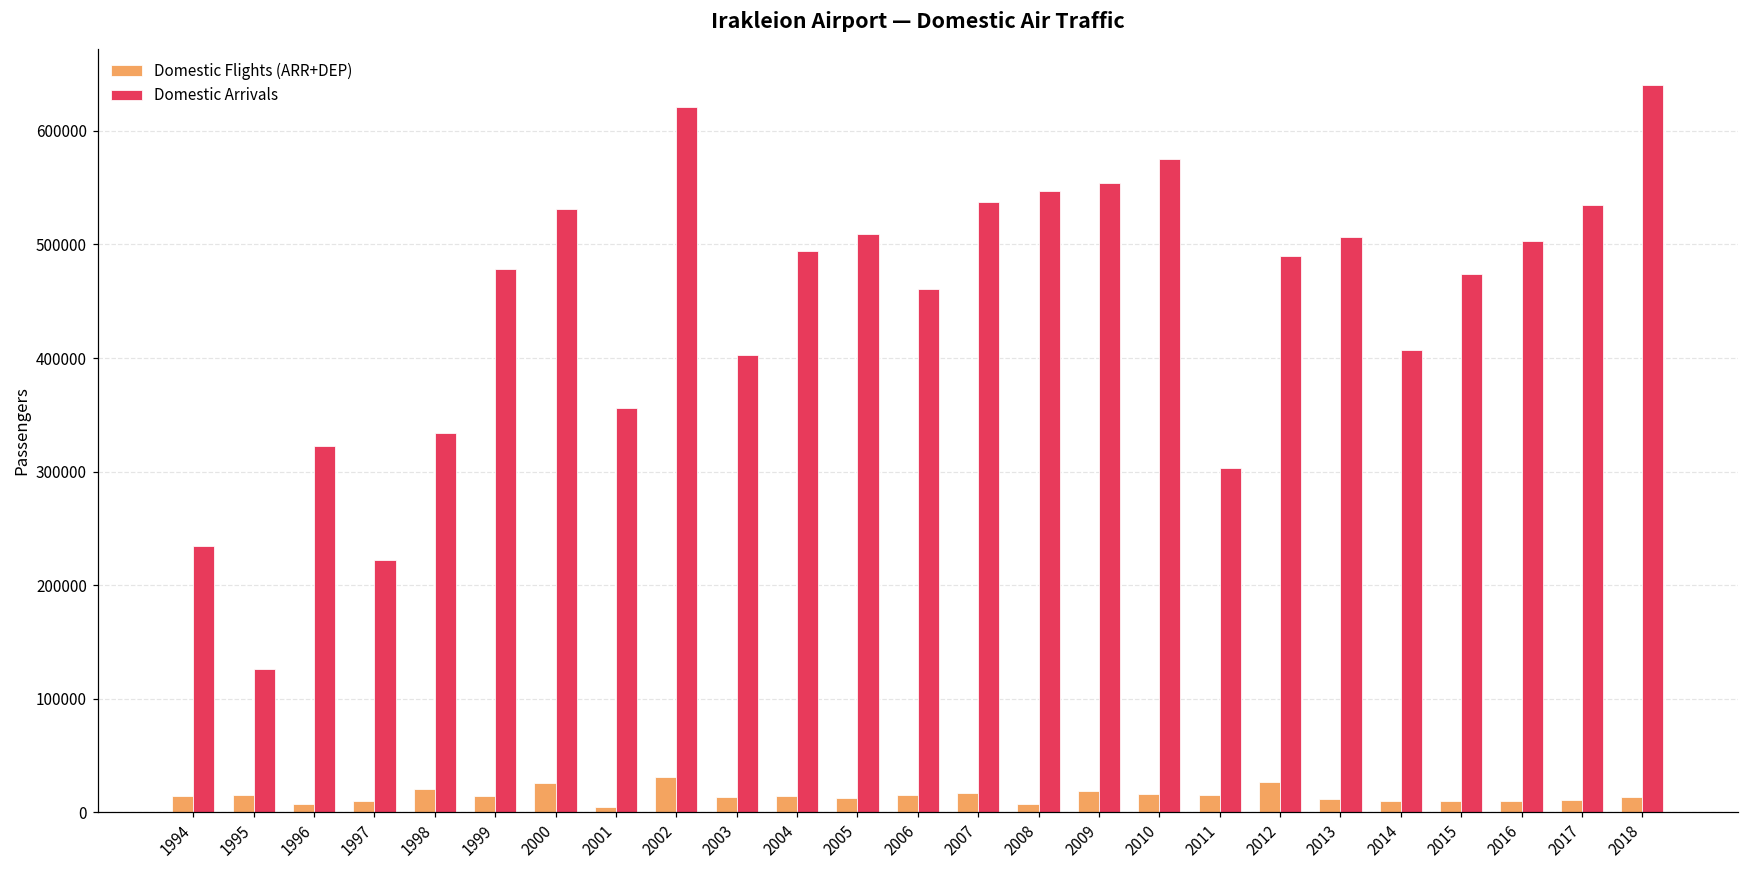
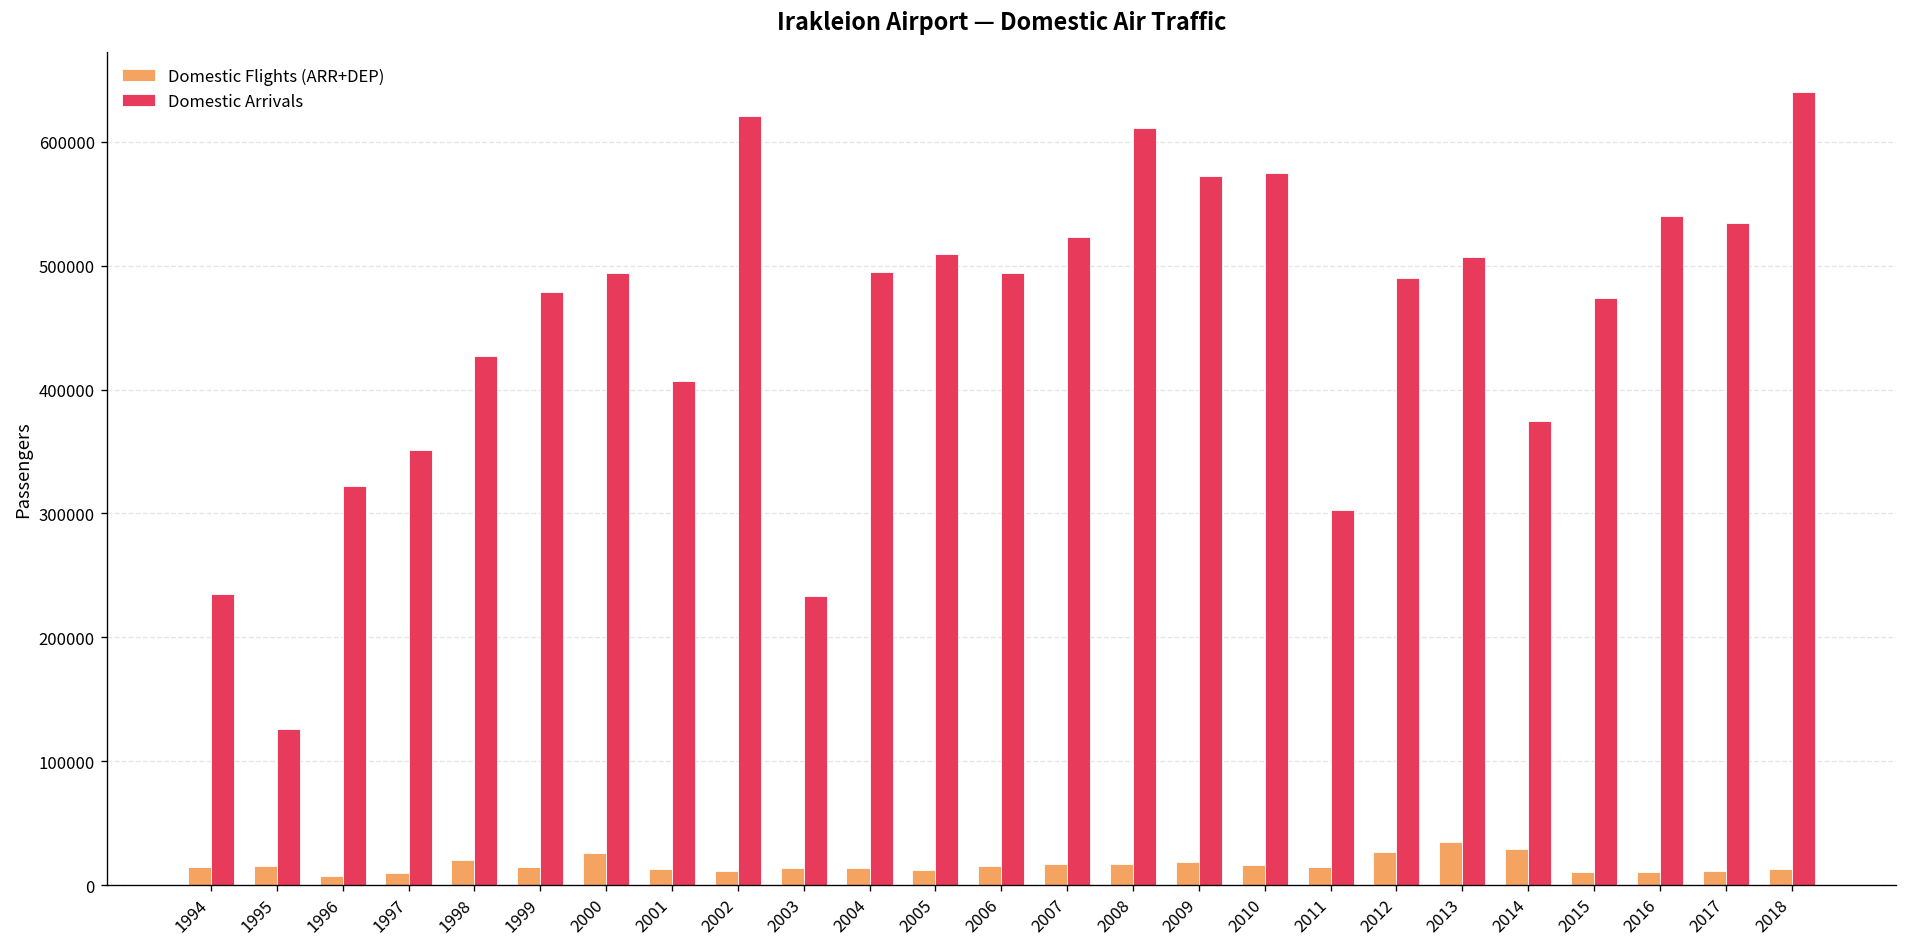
  {
    "Domestic Flights (ARR+DEP)": {
      "1994": 14000,
      "1995": 15000,
      "1996": 7000,
      "1997": 10000,
      "1998": 21000,
      "1999": 14000,
      "2000": 26000,
-     "2001": 5000,
-     "2002": 31000,
+     "2001": 13000,
+     "2002": 11000,
      "2003": 14000,
      "2004": 14000,
      "2005": 13000,
      "2006": 15000,
      "2007": 17000,
-     "2008": 7000,
+     "2008": 17000,
      "2009": 19000,
      "2010": 16000,
      "2011": 15000,
      "2012": 27000,
-     "2013": 12000,
-     "2014": 10000,
+     "2013": 35000,
+     "2014": 29000,
      "2015": 10000,
      "2016": 10000,
      "2017": 11000,
      "2018": 13000
    },
    "Domestic Arrivals": {
      "1994": 235000,
      "1995": 126000,
      "1996": 322000,
-     "1997": 222000,
-     "1998": 334000,
+     "1997": 351000,
+     "1998": 427000,
      "1999": 478000,
-     "2000": 532000,
-     "2001": 356000,
+     "2000": 494000,
+     "2001": 407000,
      "2002": 621000,
-     "2003": 403000,
+     "2003": 233000,
      "2004": 494000,
      "2005": 510000,
-     "2006": 461000,
-     "2007": 538000,
-     "2008": 547000,
-     "2009": 554000,
+     "2006": 494000,
+     "2007": 523000,
+     "2008": 611000,
+     "2009": 572000,
      "2010": 575000,
      "2011": 303000,
      "2012": 490000,
      "2013": 507000,
-     "2014": 407000,
+     "2014": 375000,
      "2015": 474000,
-     "2016": 503000,
+     "2016": 540000,
      "2017": 535000,
      "2018": 640000
    }
  }
